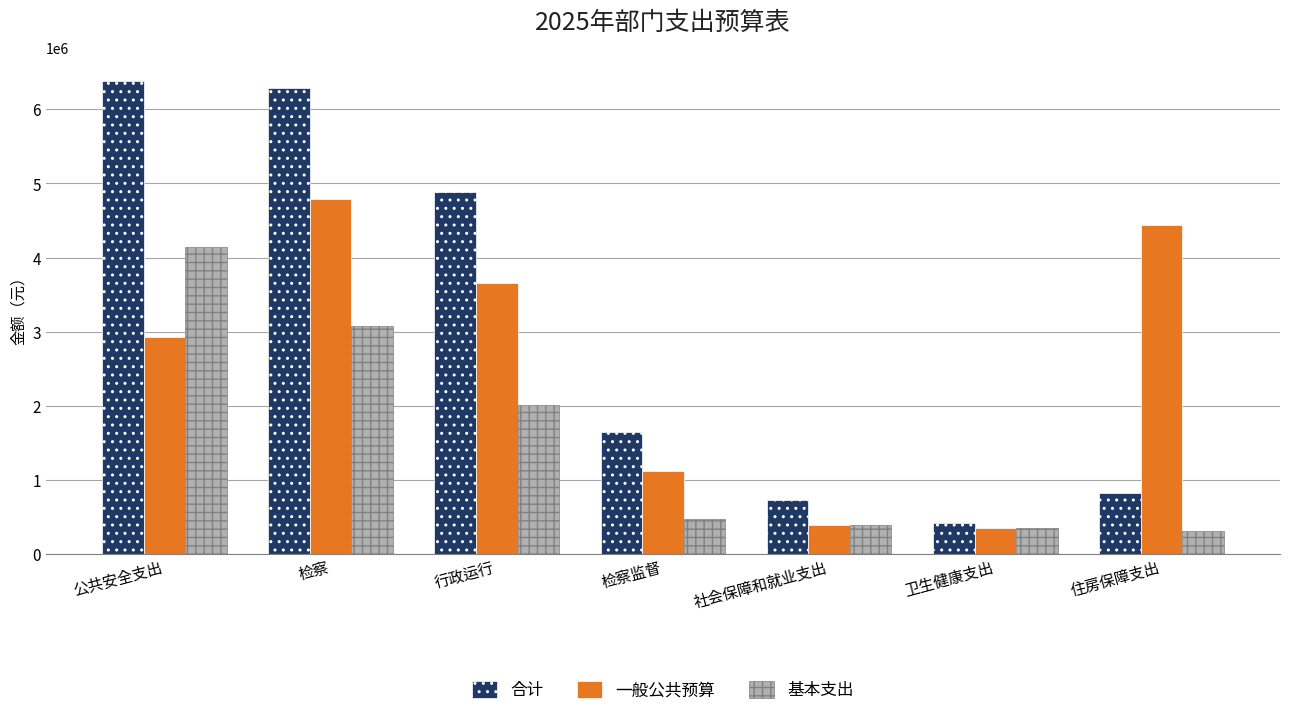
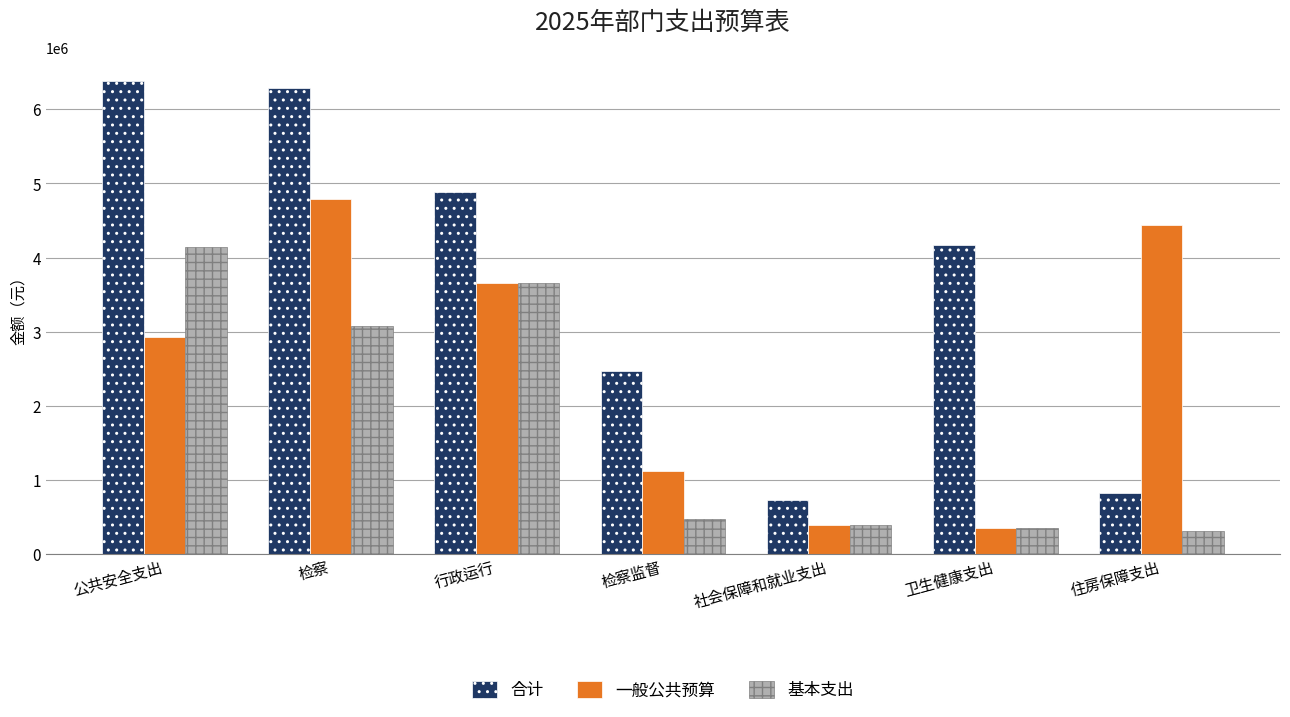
  {
    "合计": {
      "公共安全支出": 6400000,
      "检察": 6300000,
      "行政运行": 4900000,
-     "检察监督": 1700000,
+     "检察监督": 2500000,
      "社会保障和就业支出": 700000,
-     "卫生健康支出": 400000,
+     "卫生健康支出": 4200000,
      "住房保障支出": 800000
    },
    "一般公共预算": {
      "公共安全支出": 2900000,
      "检察": 4800000,
      "行政运行": 3700000,
      "检察监督": 1100000,
      "社会保障和就业支出": 400000,
      "卫生健康支出": 400000,
      "住房保障支出": 4400000
    },
    "基本支出": {
      "公共安全支出": 4100000,
      "检察": 3100000,
-     "行政运行": 2000000,
+     "行政运行": 3700000,
      "检察监督": 500000,
      "社会保障和就业支出": 400000,
      "卫生健康支出": 400000,
      "住房保障支出": 300000
    }
  }
